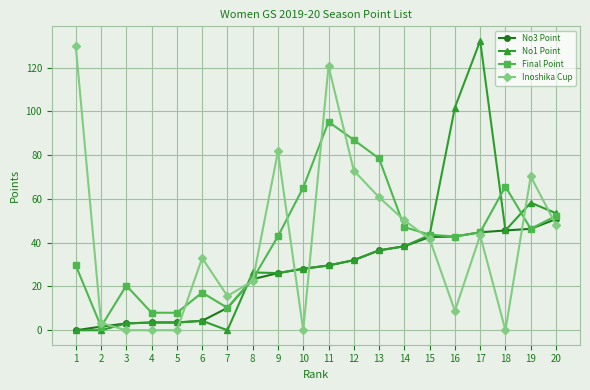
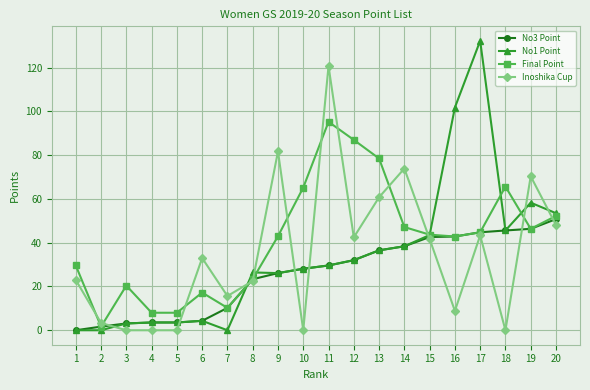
  {
    "Inoshika Cup": {
-     "1": 130,
+     "1": 23,
      "2": 3,
      "3": 0,
      "4": 0,
      "5": 0,
      "6": 33,
      "7": 16,
      "9": 82,
      "10": 0,
      "11": 121,
-     "12": 73,
+     "12": 42,
      "13": 61,
-     "14": 50,
+     "14": 74,
      "16": 9,
      "17": 43,
      "18": 0,
      "19": 70,
      "20": 48
    }
  }
